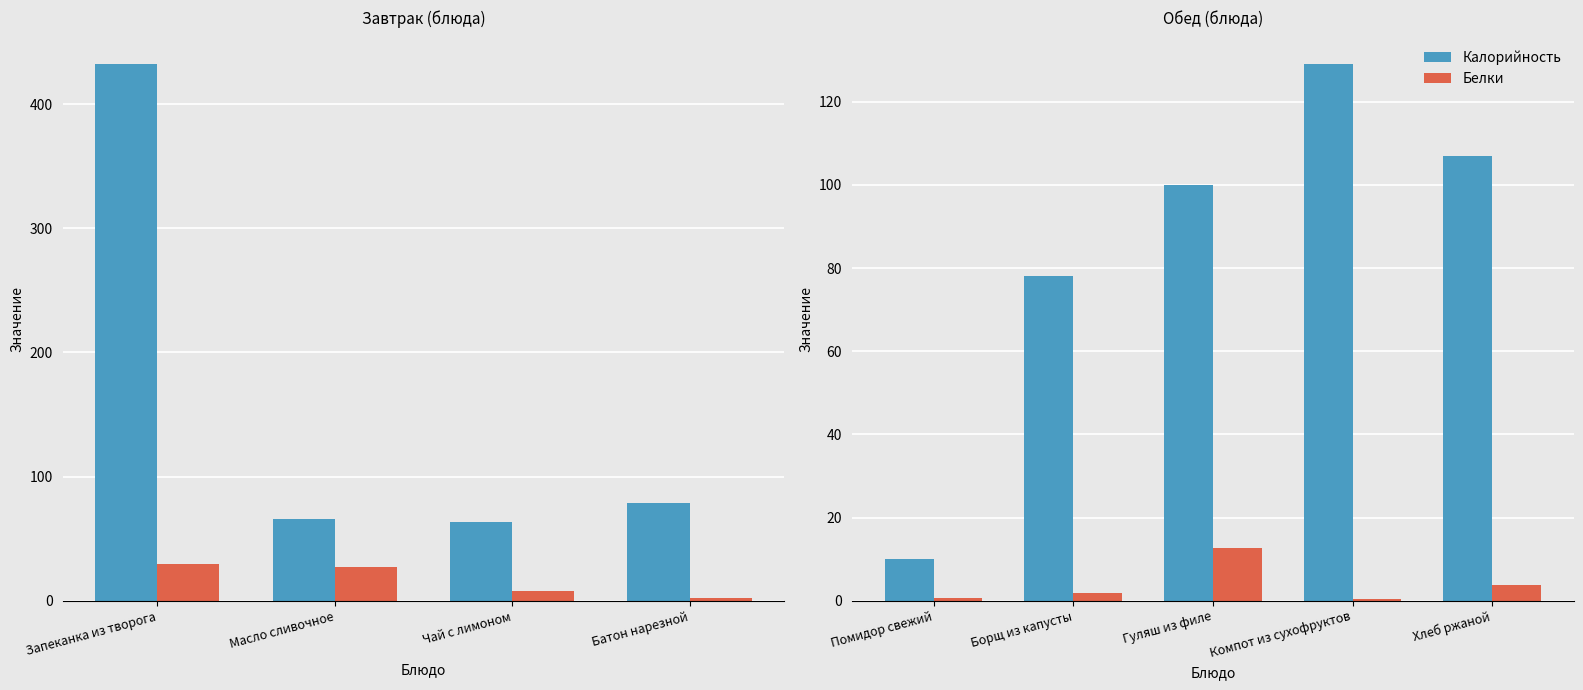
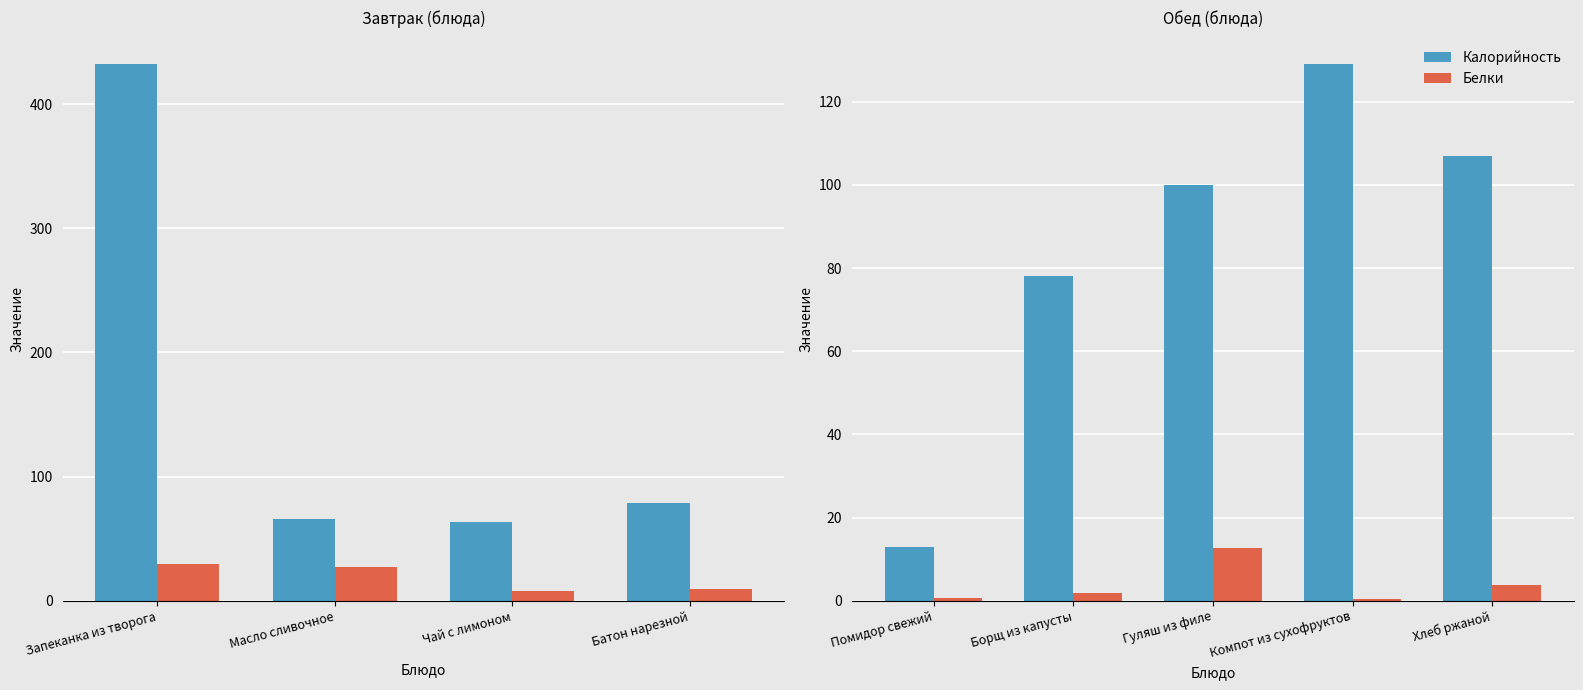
  {
    "Завтрак (блюда)": {
      "Калорийность": {
        "Запеканка из творога": 432,
        "Масло сливочное": 66,
        "Чай с лимоном": 63,
        "Батон нарезной": 79
      },
      "Белки": {
        "Запеканка из творога": 30,
        "Масло сливочное": 27,
        "Чай с лимоном": 8,
-       "Батон нарезной": 2
+       "Батон нарезной": 9
      }
    },
    "Обед (блюда)": {
      "Калорийность": {
-       "Помидор свежий": 10,
+       "Помидор свежий": 13,
        "Борщ из капусты": 78,
        "Гуляш из филе": 100,
        "Компот из сухофруктов": 129,
        "Хлеб ржаной": 107
      },
      "Белки": {
        "Помидор свежий": 1,
        "Борщ из капусты": 2,
        "Гуляш из филе": 13,
        "Хлеб ржаной": 4
      }
    }
  }
